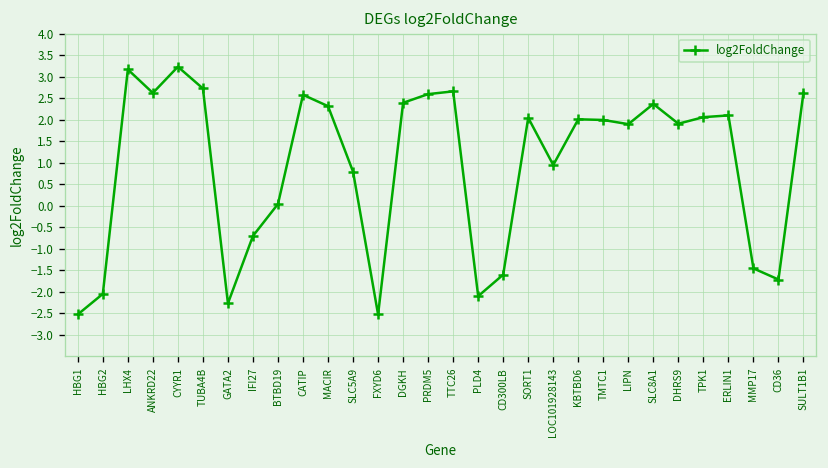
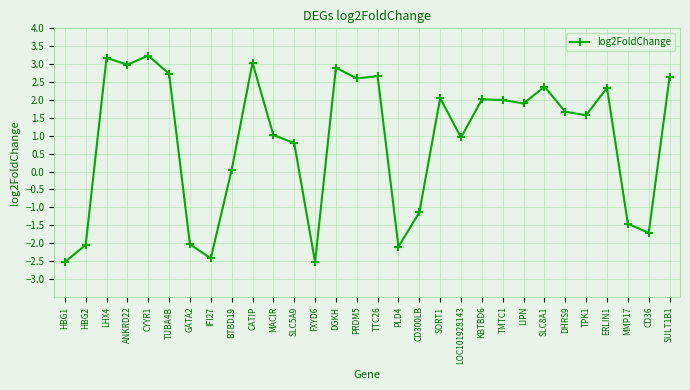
  {
    "HBG1": -2.5,
    "HBG2": -2.0,
    "LHX4": 3.2,
-   "ANKRD22": 2.6,
+   "ANKRD22": 3.0,
    "CYYR1": 3.2,
    "TUBA4B": 2.7,
-   "GATA2": -2.3,
-   "IFI27": -0.7,
+   "GATA2": -2.0,
+   "IFI27": -2.4,
    "BTBD19": 0.0,
-   "CATIP": 2.6,
-   "MACIR": 2.3,
+   "CATIP": 3.0,
+   "MACIR": 1.0,
    "SLC5A9": 0.8,
    "FXYD6": -2.5,
-   "DGKH": 2.4,
+   "DGKH": 2.9,
    "PRDM5": 2.6,
    "TTC26": 2.7,
    "PLD4": -2.1,
-   "CD300LB": -1.6,
+   "CD300LB": -1.1,
    "SORT1": 2.0,
    "LOC101928143": 1.0,
    "KBTBD6": 2.0,
    "TMTC1": 2.0,
    "LIPN": 1.9,
    "SLC8A1": 2.4,
-   "DHRS9": 1.9,
-   "TPK1": 2.1,
-   "ERLIN1": 2.1,
+   "DHRS9": 1.7,
+   "TPK1": 1.6,
+   "ERLIN1": 2.3,
    "MMP17": -1.5,
    "CD36": -1.7,
    "SULT1B1": 2.6
  }
